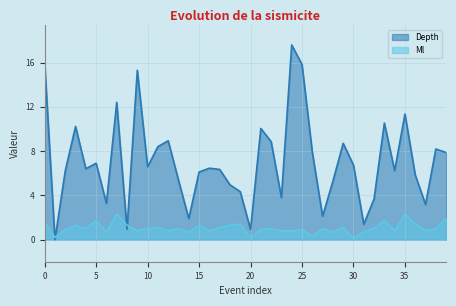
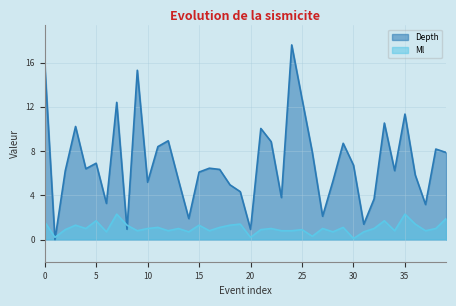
  {
    "Depth": {
      "0": 16.0,
      "5": 6.9,
-     "10": 6.6,
+     "10": 5.2,
      "15": 6.1,
      "20": 0.9,
-     "25": 15.8,
+     "25": 12.7,
      "30": 6.7,
      "35": 11.3
    },
    "Ml": {
      "0": 1.6,
      "5": 1.7,
      "10": 1.0,
      "15": 1.3,
      "20": 0.2,
      "25": 0.9,
      "30": 0.1,
      "35": 2.3
    }
  }
